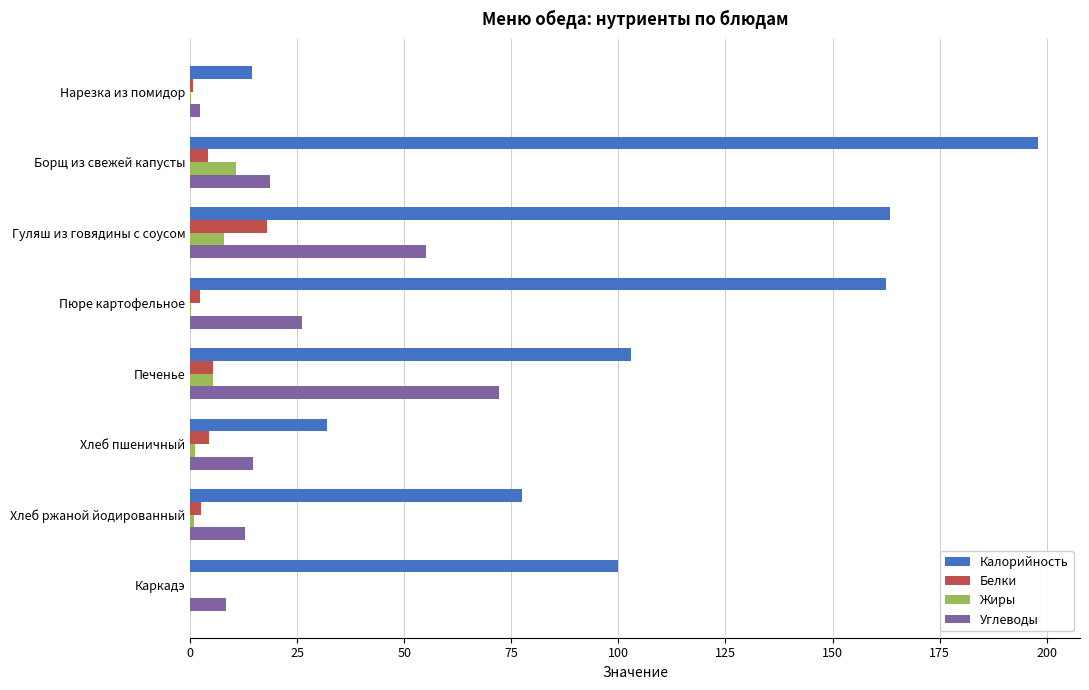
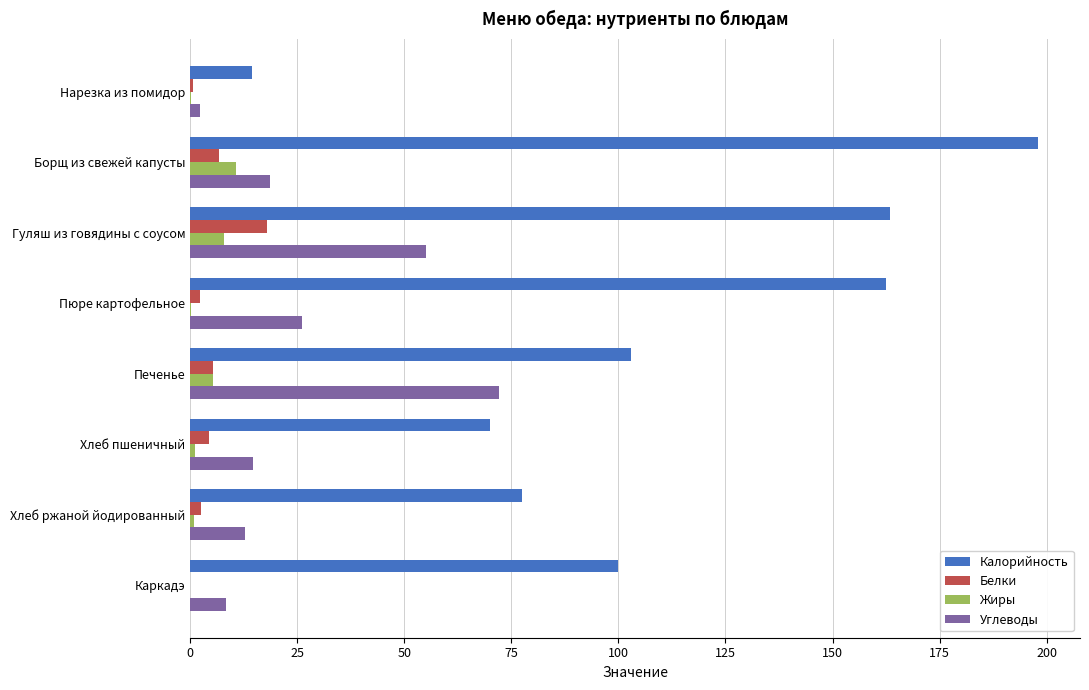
  {
    "Калорийность": {
      "Нарезка из помидор": 14,
      "Борщ из свежей капусты": 198,
      "Гуляш из говядины с соусом": 163,
      "Пюре картофельное": 162,
      "Печенье": 103,
-     "Хлеб пшеничный": 32,
+     "Хлеб пшеничный": 70,
      "Хлеб ржаной йодированный": 77,
      "Каркадэ": 100
    },
    "Белки": {
      "Нарезка из помидор": 1,
-     "Борщ из свежей капусты": 4,
+     "Борщ из свежей капусты": 7,
      "Гуляш из говядины с соусом": 18,
      "Пюре картофельное": 2,
      "Печенье": 5,
      "Хлеб пшеничный": 5,
      "Хлеб ржаной йодированный": 3
    },
    "Жиры": {
      "Борщ из свежей капусты": 11,
      "Гуляш из говядины с соусом": 8,
      "Печенье": 5,
      "Хлеб пшеничный": 1,
      "Хлеб ржаной йодированный": 1,
      "Каркадэ": 0
    },
    "Углеводы": {
      "Нарезка из помидор": 2,
      "Борщ из свежей капусты": 19,
      "Гуляш из говядины с соусом": 55,
      "Пюре картофельное": 26,
      "Печенье": 72,
      "Хлеб пшеничный": 15,
      "Хлеб ржаной йодированный": 13,
      "Каркадэ": 8
    }
  }
